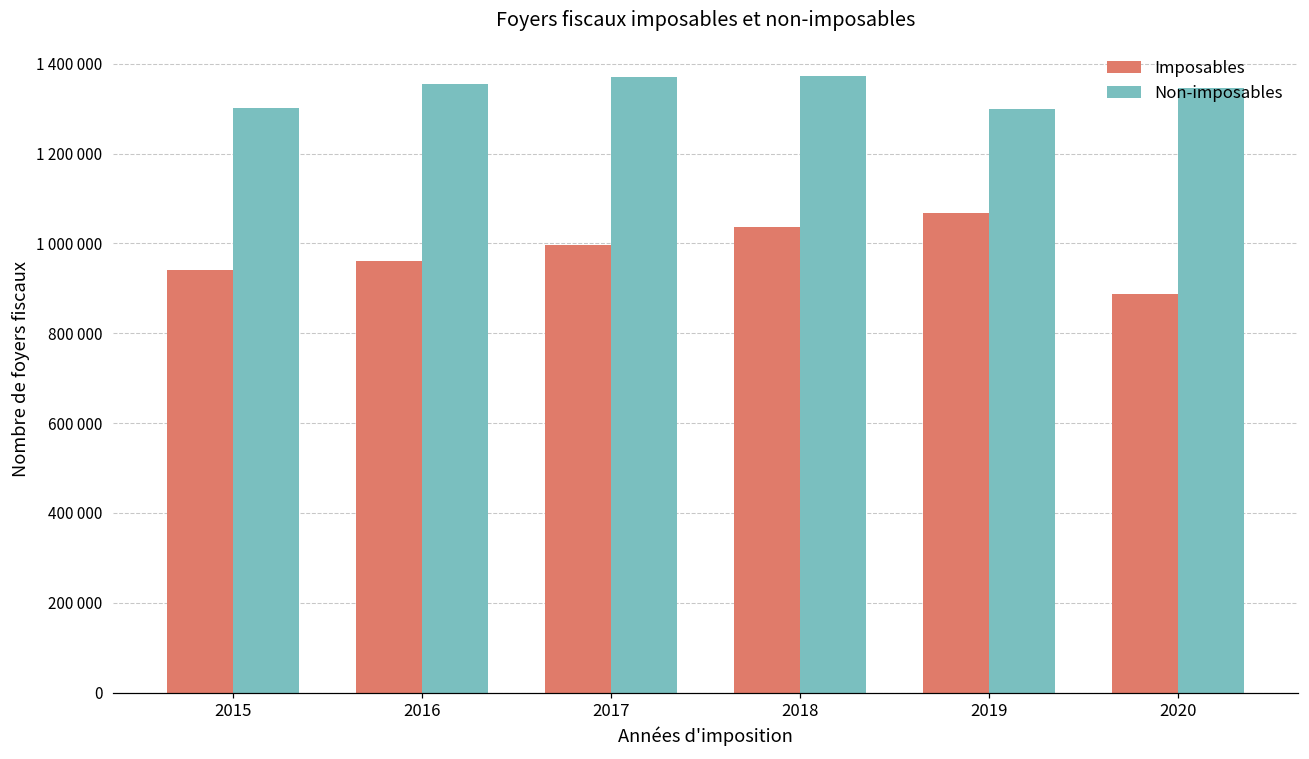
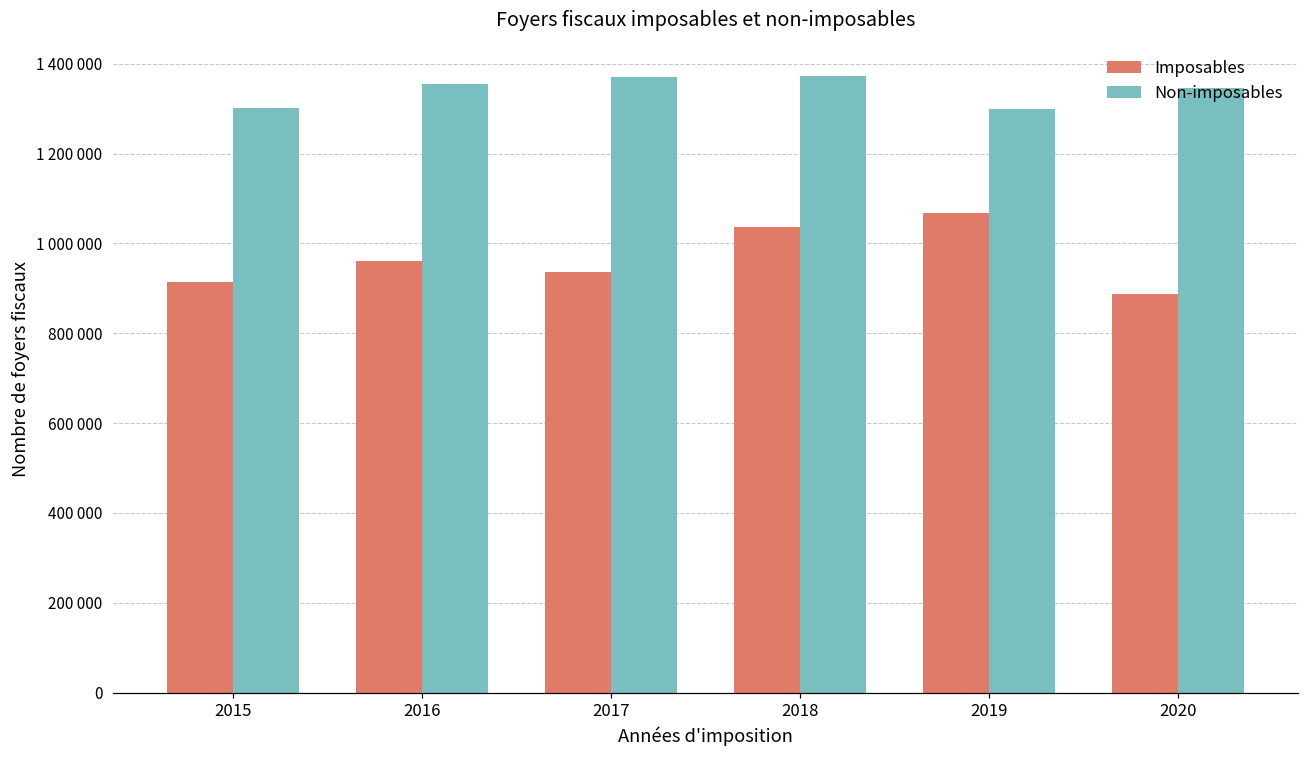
  {
    "Imposables": {
-     "2015": 940000,
+     "2015": 910000,
      "2016": 960000,
-     "2017": 1000000,
+     "2017": 940000,
      "2018": 1040000,
      "2019": 1070000,
      "2020": 890000
    },
    "Non-imposables": {
      "2015": 1300000,
      "2016": 1350000,
      "2017": 1370000,
      "2018": 1370000,
      "2019": 1300000,
      "2020": 1350000
    }
  }
